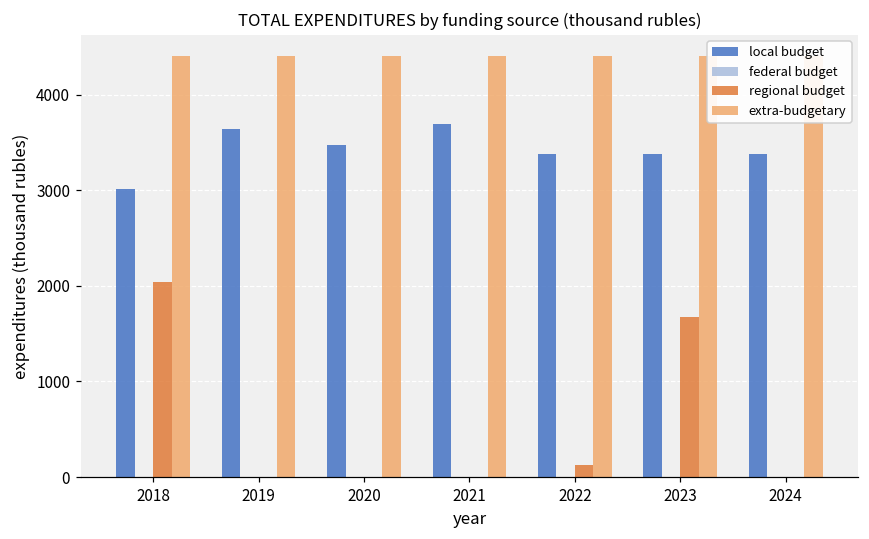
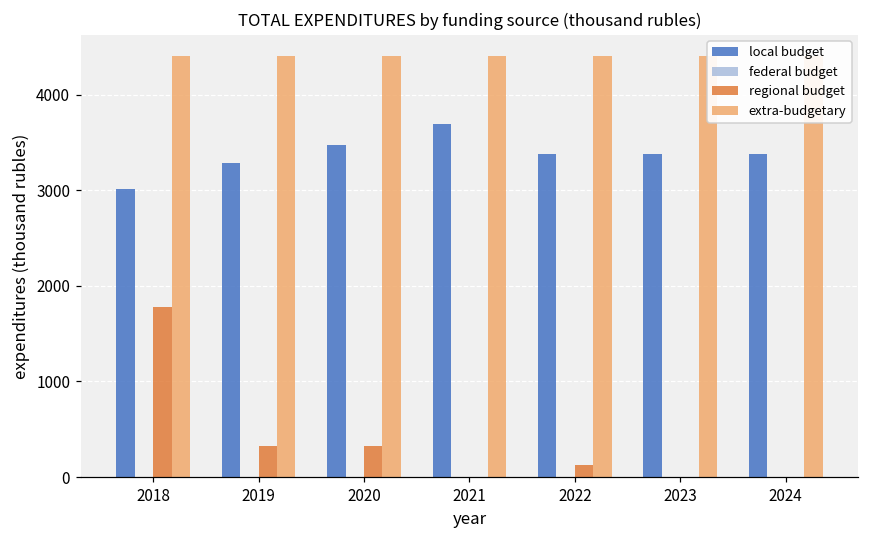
  {
    "local budget": {
      "2018": 3000,
-     "2019": 3600,
+     "2019": 3300,
      "2020": 3500,
      "2021": 3700,
      "2022": 3400,
      "2023": 3400,
      "2024": 3400
    },
    "federal budget": {
      "2018": 0,
      "2019": 0,
      "2020": 0,
      "2021": 0,
      "2022": 0,
      "2023": 0,
      "2024": 0
    },
    "regional budget": {
-     "2018": 2000,
-     "2019": 0,
-     "2020": 0,
+     "2018": 1800,
+     "2019": 300,
+     "2020": 300,
      "2021": 0,
      "2022": 100,
-     "2023": 1700,
+     "2023": 0,
      "2024": 0
    },
    "extra-budgetary": {
      "2018": 4400,
      "2019": 4400,
      "2020": 4400,
      "2021": 4400,
      "2022": 4400
    }
  }
